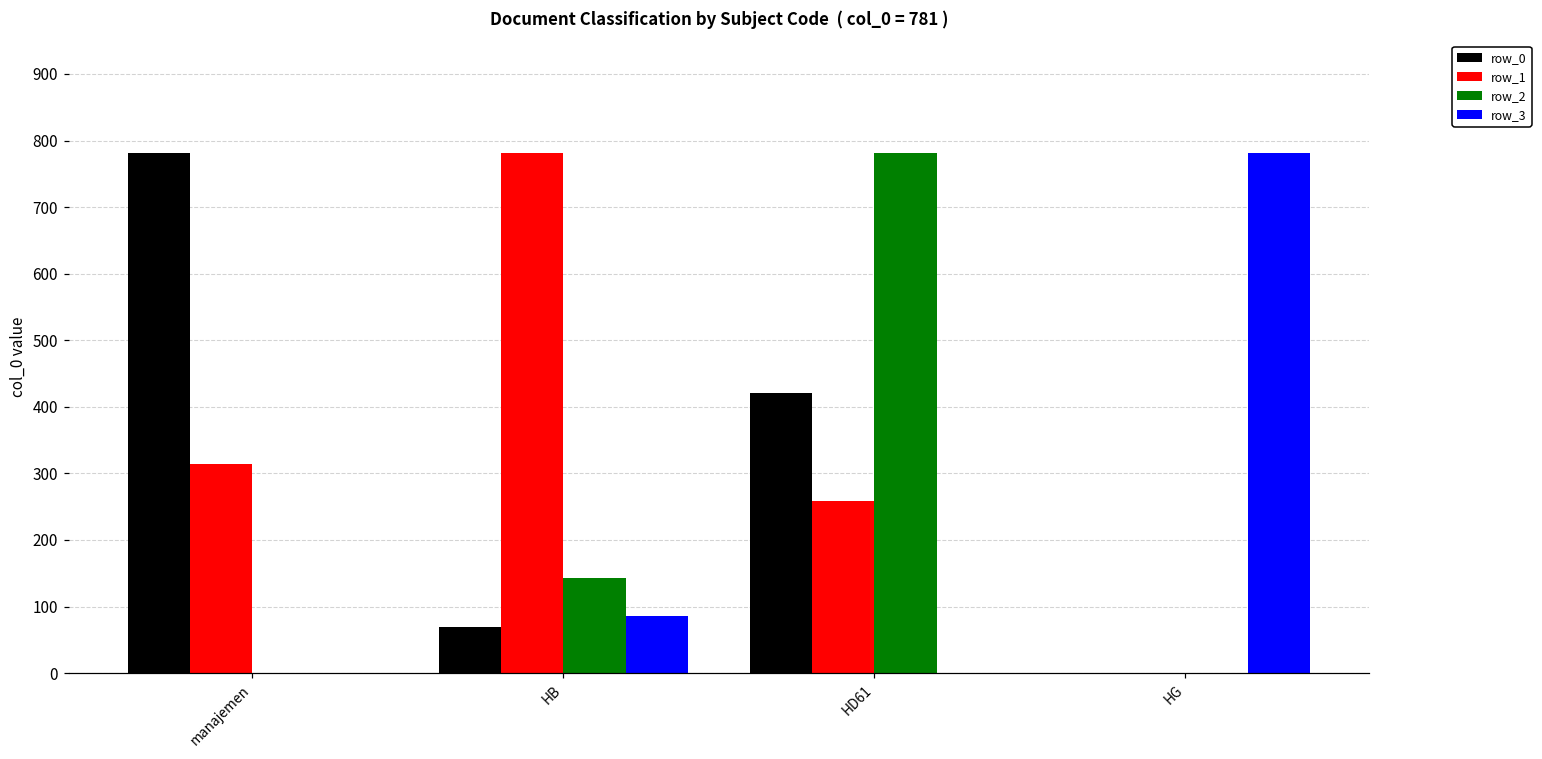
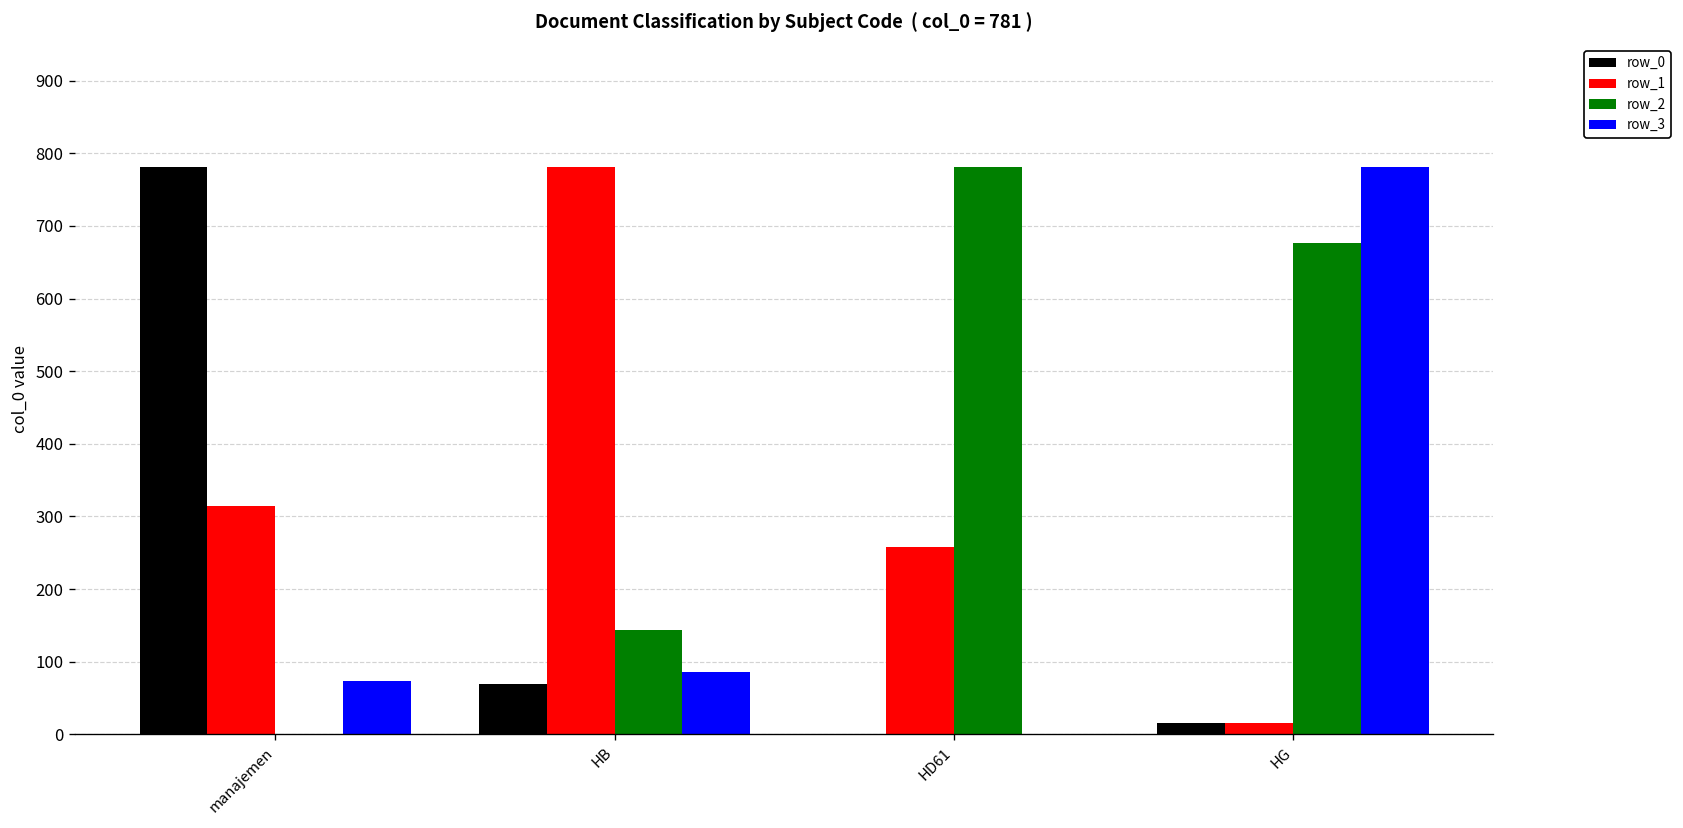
  {
    "row_0": {
      "manajemen": 780,
      "HB": 70,
-     "HD61": 420,
-     "HG": 0
+     "HD61": 0,
+     "HG": 20
    },
    "row_1": {
      "manajemen": 310,
      "HB": 780,
      "HD61": 260,
-     "HG": 0
+     "HG": 20
    },
    "row_2": {
      "manajemen": 0,
      "HB": 140,
      "HD61": 780,
-     "HG": 0
+     "HG": 680
    },
    "row_3": {
-     "manajemen": 0,
+     "manajemen": 70,
      "HB": 90,
      "HD61": 0,
      "HG": 780
    }
  }
